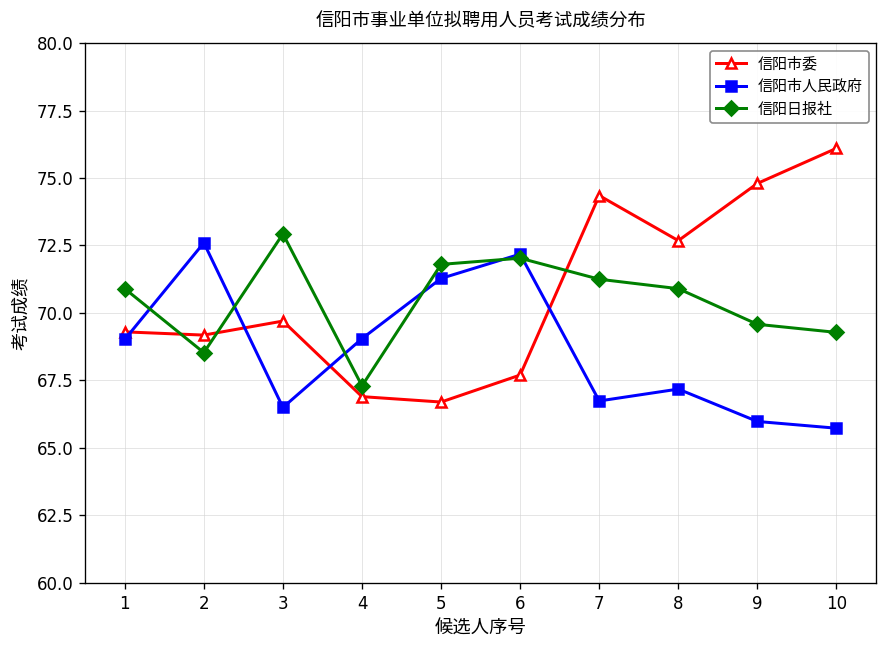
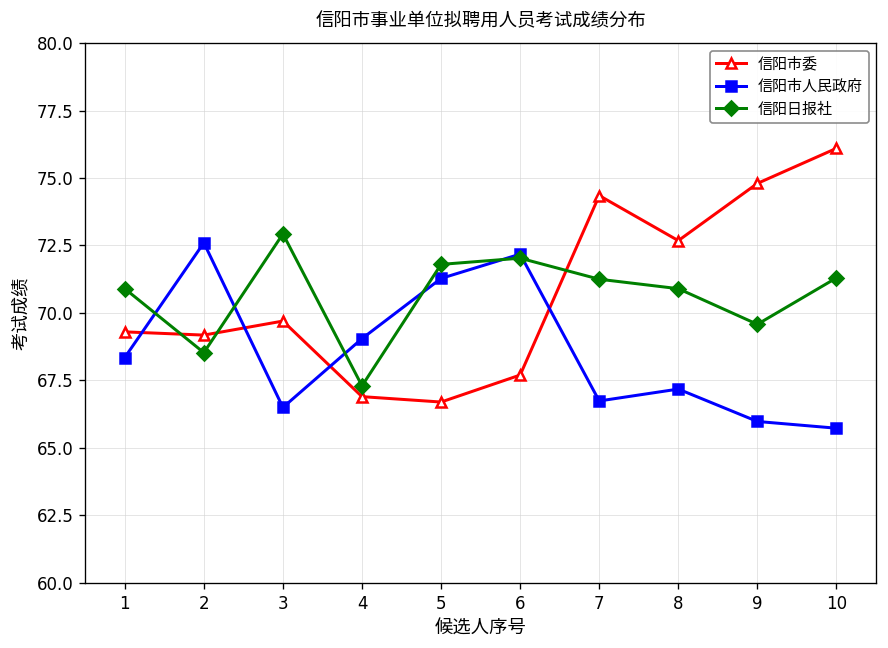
  {
    "信阳市委": {
      "1": 69.3,
      "2": 69.2,
      "3": 69.7,
      "4": 66.9,
      "5": 66.7,
      "6": 67.7,
      "7": 74.4,
      "8": 72.7,
      "9": 74.8,
      "10": 76.1
    },
    "信阳市人民政府": {
-     "1": 69.0,
+     "1": 68.4,
      "2": 72.6,
      "3": 66.5,
      "4": 69.1,
      "5": 71.3,
      "6": 72.2,
      "7": 66.7,
      "8": 67.2,
      "9": 66.0,
      "10": 65.7
    },
    "信阳日报社": {
      "1": 70.9,
      "2": 68.5,
      "3": 72.9,
      "4": 67.3,
      "5": 71.8,
      "6": 72.0,
      "7": 71.3,
      "8": 70.9,
      "9": 69.6,
-     "10": 69.3
+     "10": 71.3
    }
  }
